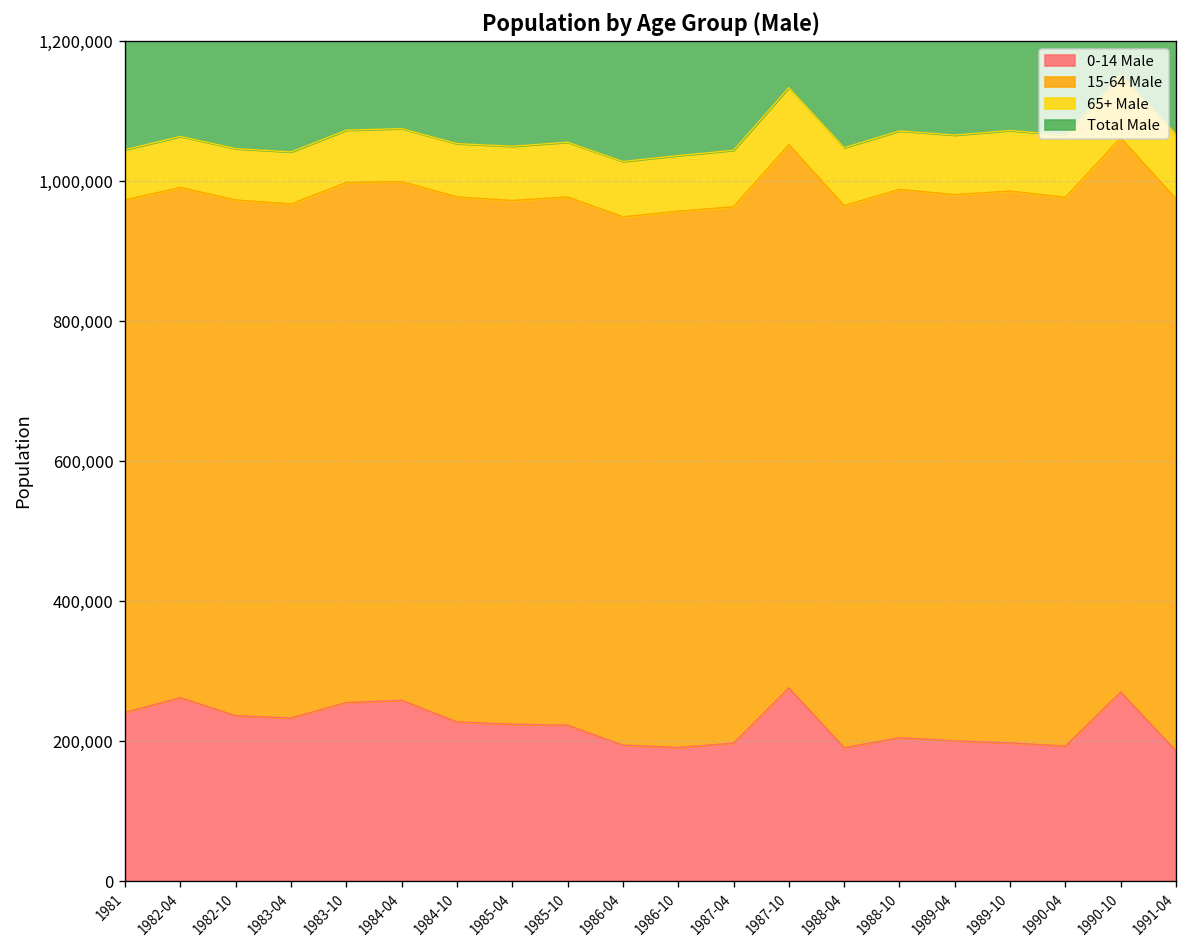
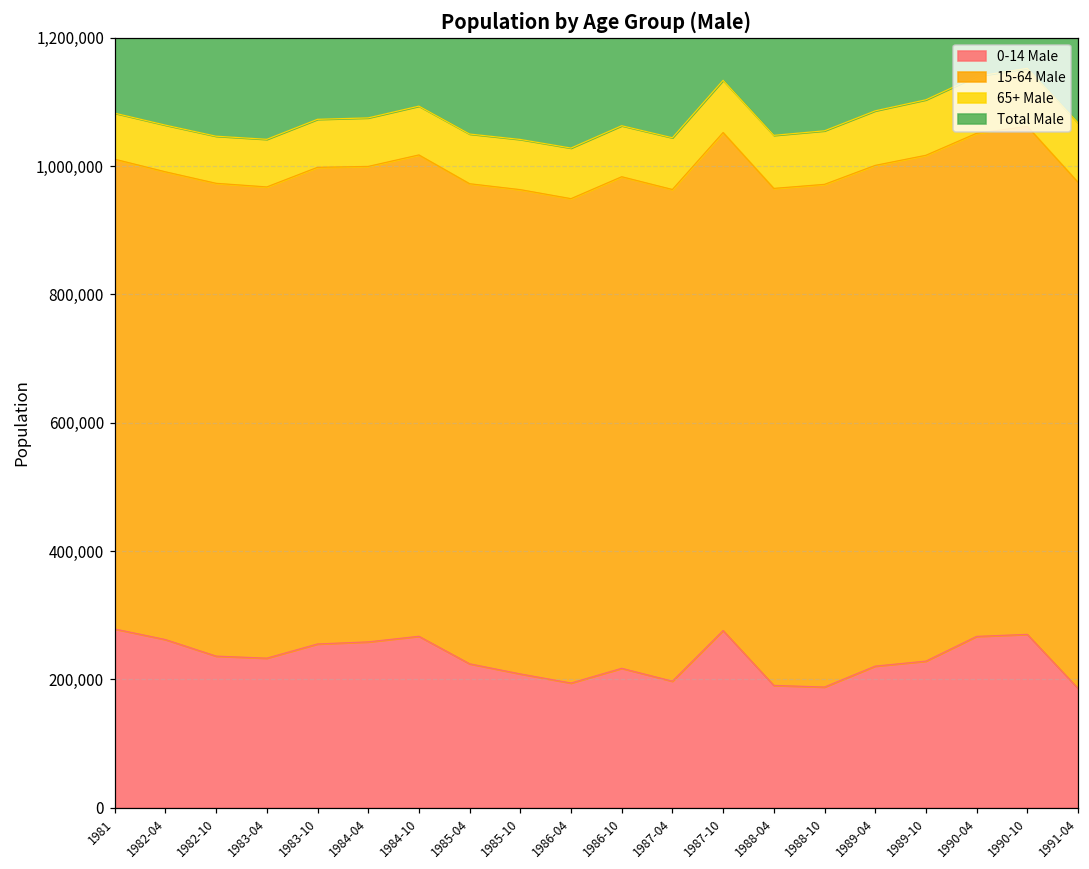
  {
    "0-14 Male": {
-     "1981": "240,000",
+     "1981": "280,000",
      "1982-04": "260,000",
      "1982-10": "240,000",
      "1983-04": "230,000",
      "1983-10": "260,000",
      "1984-04": "260,000",
-     "1984-10": "230,000",
+     "1984-10": "270,000",
      "1985-04": "220,000",
-     "1985-10": "220,000",
+     "1985-10": "210,000",
      "1986-04": "190,000",
-     "1986-10": "190,000",
+     "1986-10": "220,000",
      "1987-04": "200,000",
      "1987-10": "280,000",
      "1988-04": "190,000",
-     "1988-10": "200,000",
-     "1989-04": "200,000",
-     "1989-10": "200,000",
-     "1990-04": "190,000",
+     "1988-10": "190,000",
+     "1989-04": "220,000",
+     "1989-10": "230,000",
+     "1990-04": "270,000",
      "1990-10": "270,000",
      "1991-04": "190,000"
    }
  }
